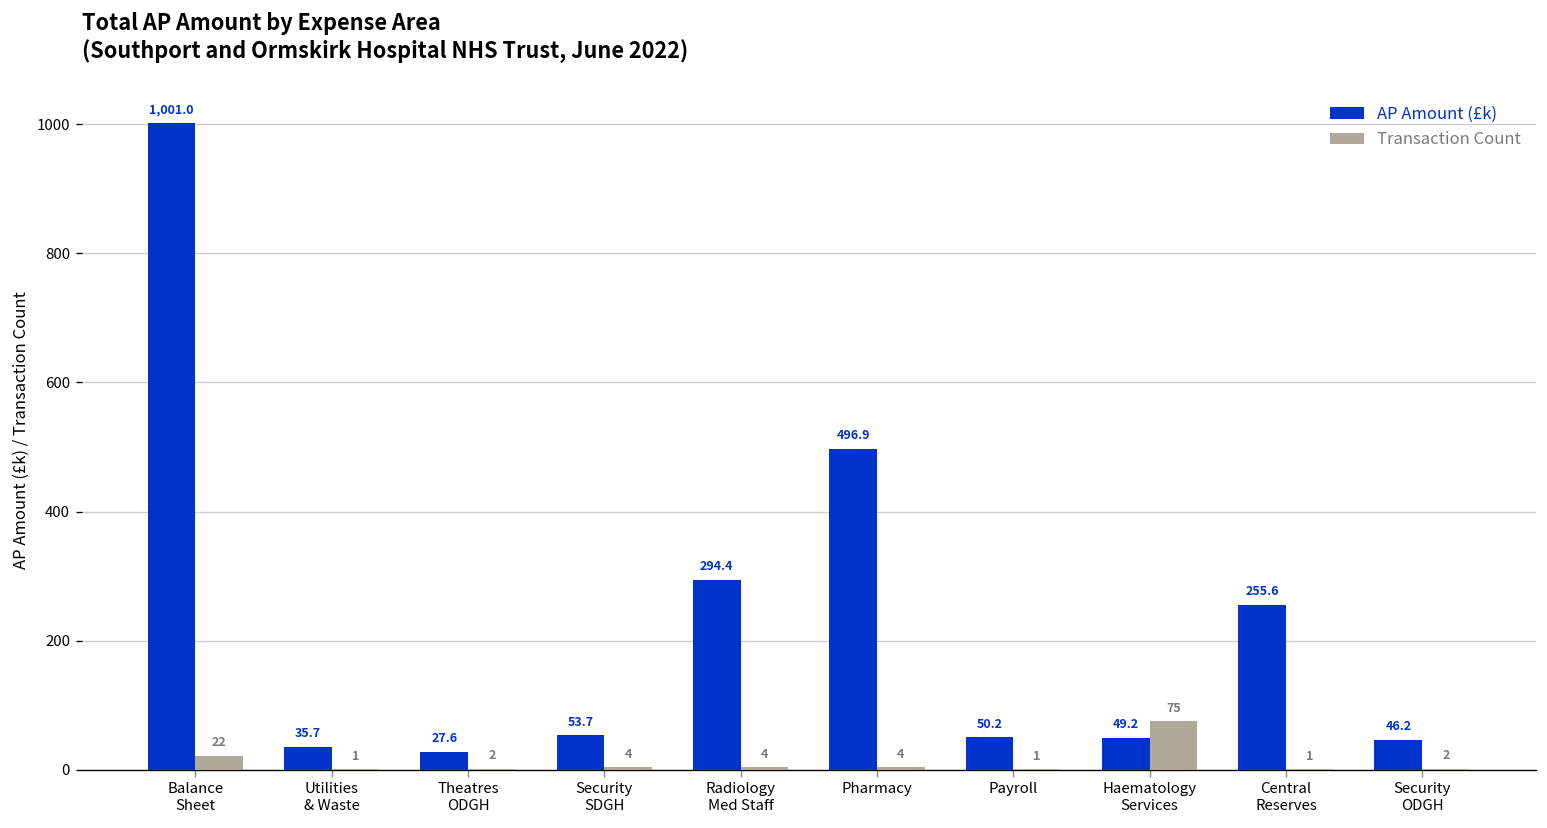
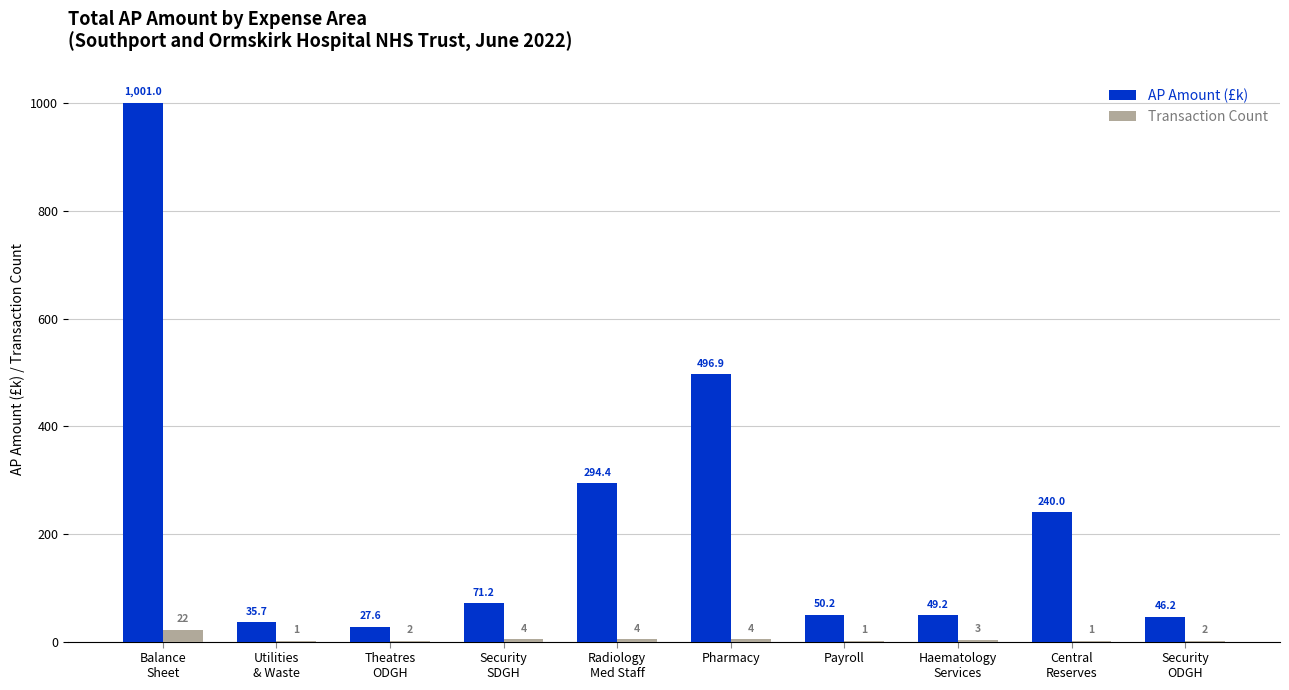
  {
    "AP Amount (£k)": {
      "Balance Sheet": "1,001.0",
      "Utilities & Waste": "35.7",
      "Theatres ODGH": "27.6",
-     "Security SDGH": "53.7",
+     "Security SDGH": "71.2",
      "Radiology Med Staff": "294.4",
      "Pharmacy": "496.9",
      "Payroll": "50.2",
      "Haematology Services": "49.2",
-     "Central Reserves": "255.6",
+     "Central Reserves": "240.0",
      "Security ODGH": "46.2"
    },
    "Transaction Count": {
      "Balance Sheet": "22",
      "Utilities & Waste": "1",
      "Theatres ODGH": "2",
      "Security SDGH": "4",
      "Radiology Med Staff": "4",
      "Pharmacy": "4",
      "Payroll": "1",
-     "Haematology Services": "75",
+     "Haematology Services": "3",
      "Central Reserves": "1",
      "Security ODGH": "2"
    }
  }
